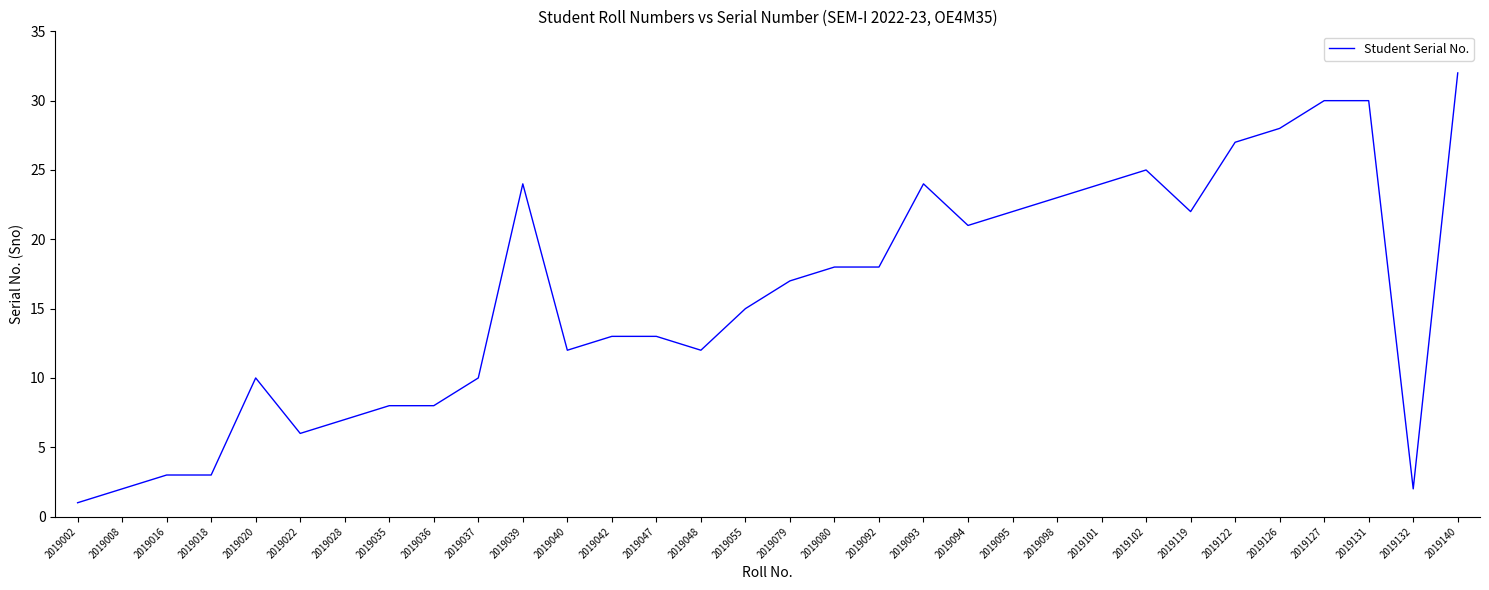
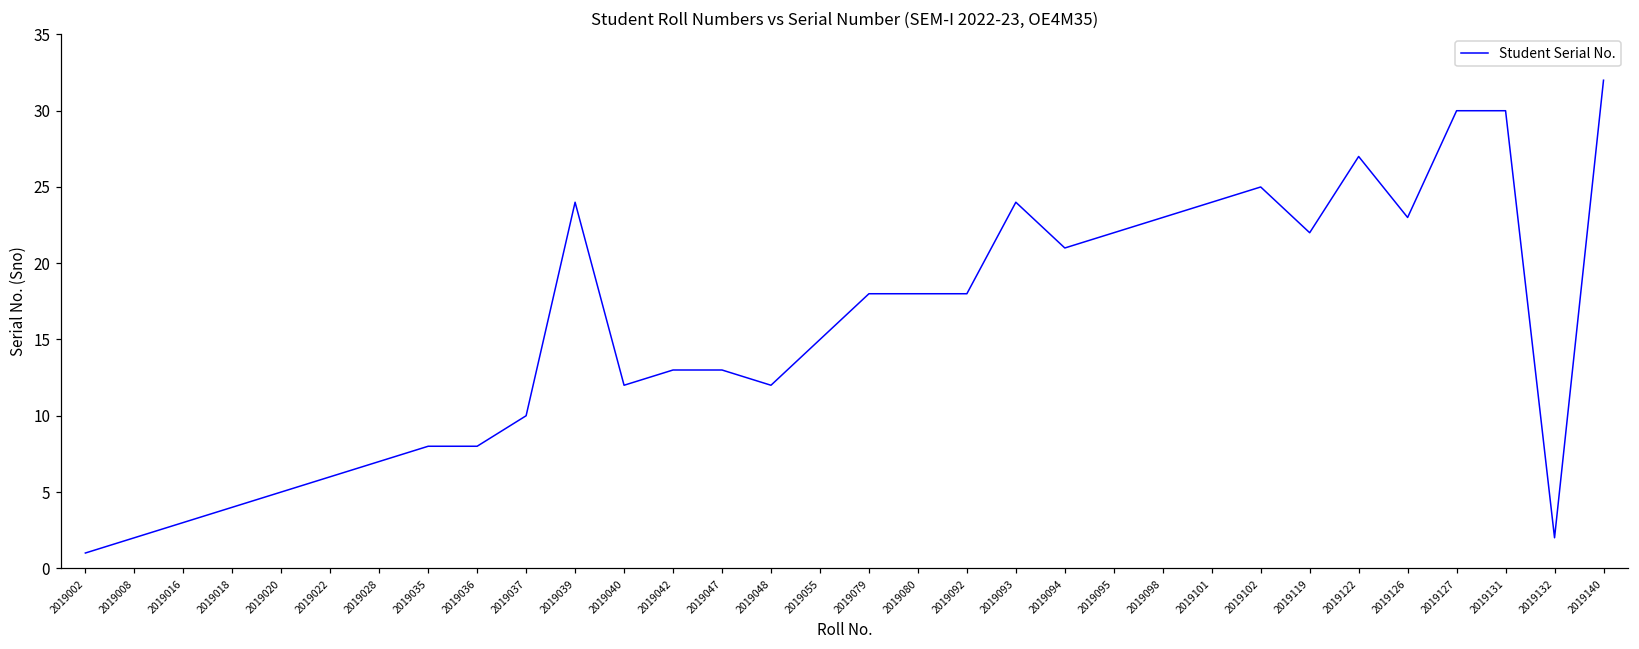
  {
    "2019002": 1,
    "2019008": 2,
    "2019016": 3,
-   "2019018": 3,
-   "2019020": 10,
+   "2019018": 4,
+   "2019020": 5,
    "2019022": 6,
    "2019028": 7,
    "2019035": 8,
    "2019036": 8,
    "2019037": 10,
    "2019039": 24,
    "2019040": 12,
    "2019042": 13,
    "2019047": 13,
    "2019048": 12,
    "2019055": 15,
-   "2019079": 17,
+   "2019079": 18,
    "2019080": 18,
    "2019092": 18,
    "2019093": 24,
    "2019094": 21,
    "2019095": 22,
    "2019098": 23,
    "2019101": 24,
    "2019102": 25,
    "2019119": 22,
    "2019122": 27,
-   "2019126": 28,
+   "2019126": 23,
    "2019127": 30,
    "2019131": 30,
    "2019132": 2,
    "2019140": 32
  }
